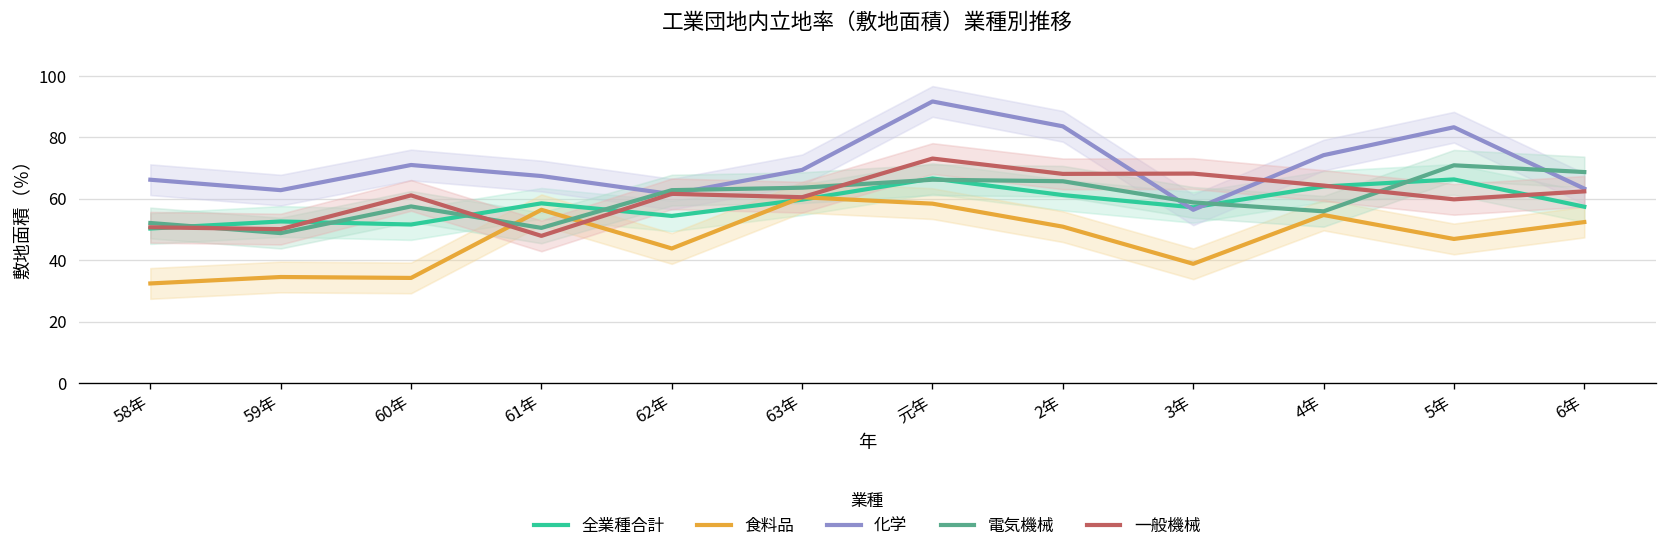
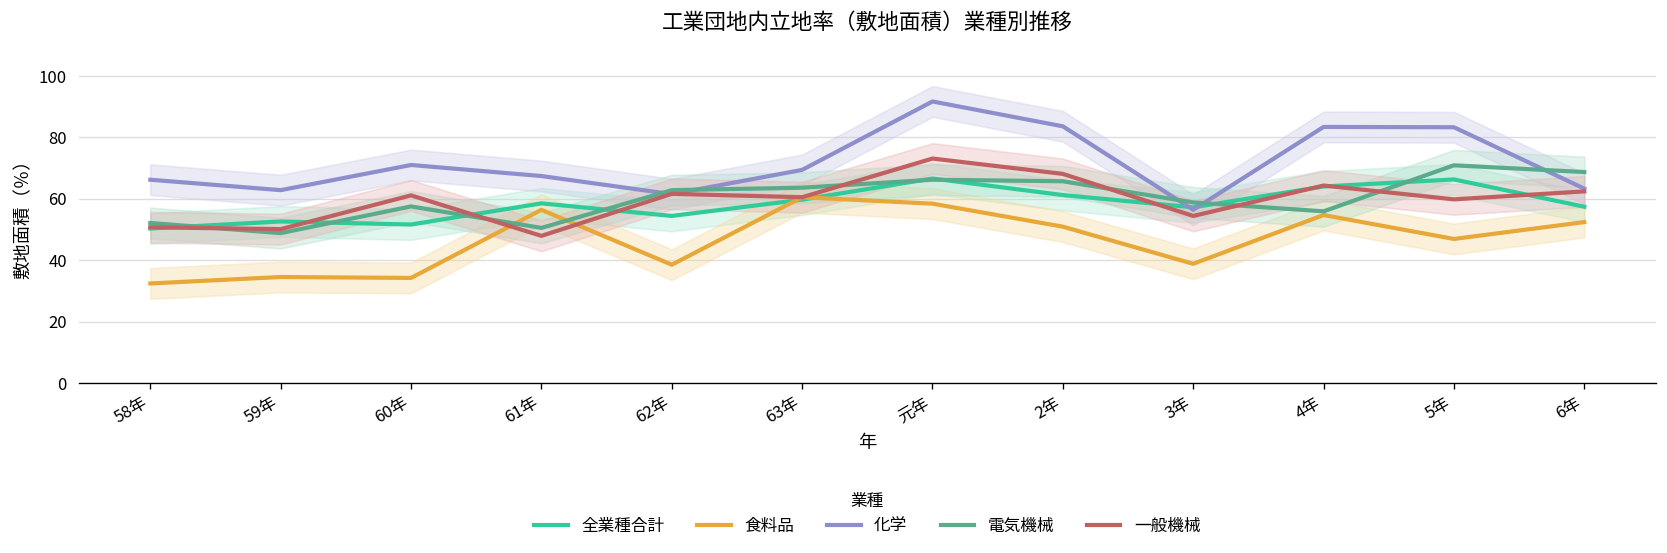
  {
    "食料品": {
      "58年": 32,
      "59年": 35,
      "60年": 34,
-     "62年": 44,
+     "62年": 39,
      "元年": 58,
      "2年": 51,
      "3年": 39,
      "4年": 55,
      "5年": 47,
      "6年": 52
    },
    "化学": {
      "58年": 66,
      "59年": 63,
      "60年": 71,
      "61年": 67,
      "元年": 92,
      "2年": 84,
-     "4年": 74,
+     "4年": 83,
      "5年": 83
    },
    "一般機械": {
      "59年": 50,
      "60年": 61,
      "61年": 48,
      "元年": 73,
      "2年": 68,
-     "3年": 68,
+     "3年": 54,
      "5年": 60
    }
  }
